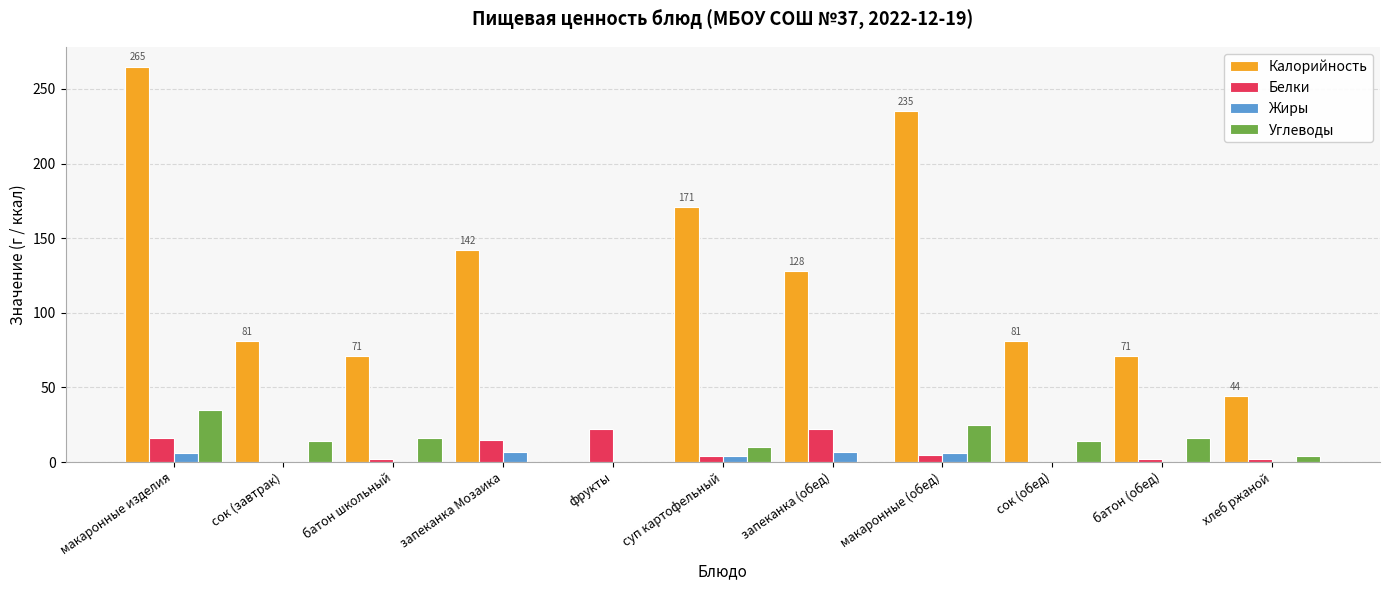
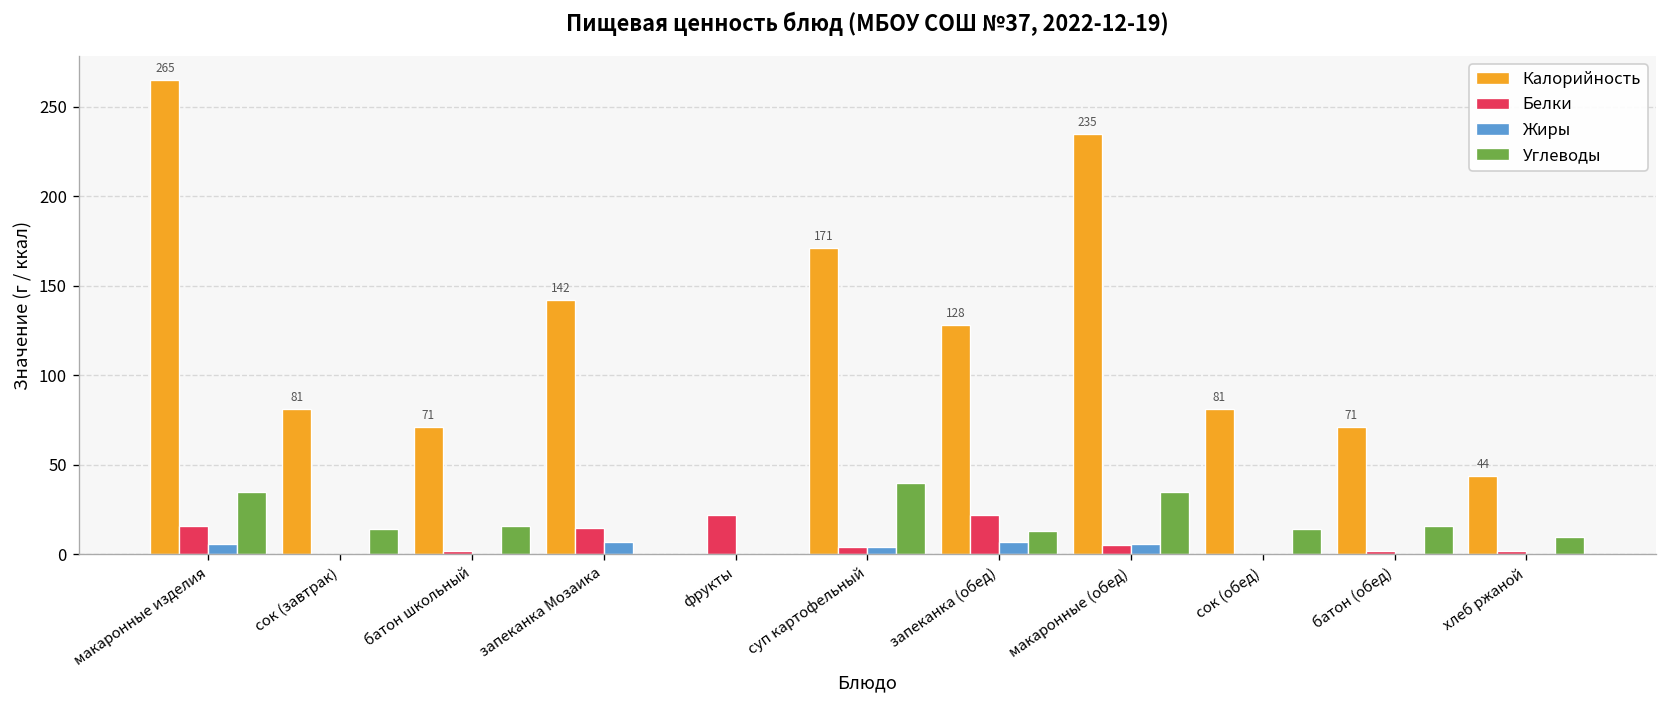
  {
    "Калорийность": {
      "макаронные изделия": 265,
      "сок (завтрак)": 81,
      "батон школьный": 71,
      "запеканка Мозаика": 142,
      "суп картофельный": 171,
      "запеканка (обед)": 128,
      "макаронные (обед)": 235,
      "сок (обед)": 81,
      "батон (обед)": 71,
      "хлеб ржаной": 44
    },
    "Белки": {
      "макаронные изделия": 16,
      "сок (завтрак)": 0,
      "батон школьный": 2,
      "запеканка Мозаика": 15,
      "фрукты": 22,
      "суп картофельный": 4,
      "запеканка (обед)": 22,
      "макаронные (обед)": 5,
      "сок (обед)": 0,
      "батон (обед)": 2,
      "хлеб ржаной": 2
    },
    "Жиры": {
      "макаронные изделия": 6,
      "сок (завтрак)": 0,
      "батон школьный": 0,
      "запеканка Мозаика": 7,
      "фрукты": 0,
      "суп картофельный": 4,
      "запеканка (обед)": 7,
      "макаронные (обед)": 6,
      "сок (обед)": 0,
      "батон (обед)": 0,
      "хлеб ржаной": 0
    },
    "Углеводы": {
      "макаронные изделия": 35,
      "сок (завтрак)": 14,
      "батон школьный": 16,
      "запеканка Мозаика": 0,
      "фрукты": 0,
-     "суп картофельный": 10,
-     "запеканка (обед)": 0,
-     "макаронные (обед)": 25,
+     "суп картофельный": 40,
+     "запеканка (обед)": 13,
+     "макаронные (обед)": 35,
      "сок (обед)": 14,
      "батон (обед)": 16,
-     "хлеб ржаной": 4
+     "хлеб ржаной": 10
    }
  }
